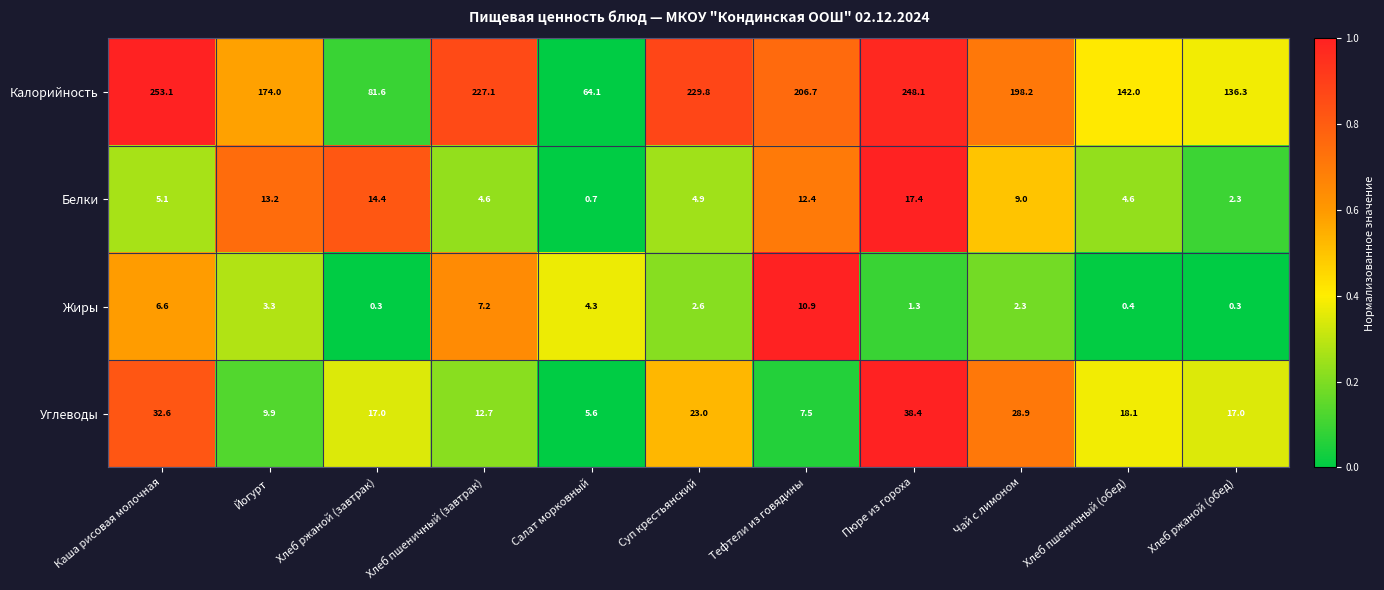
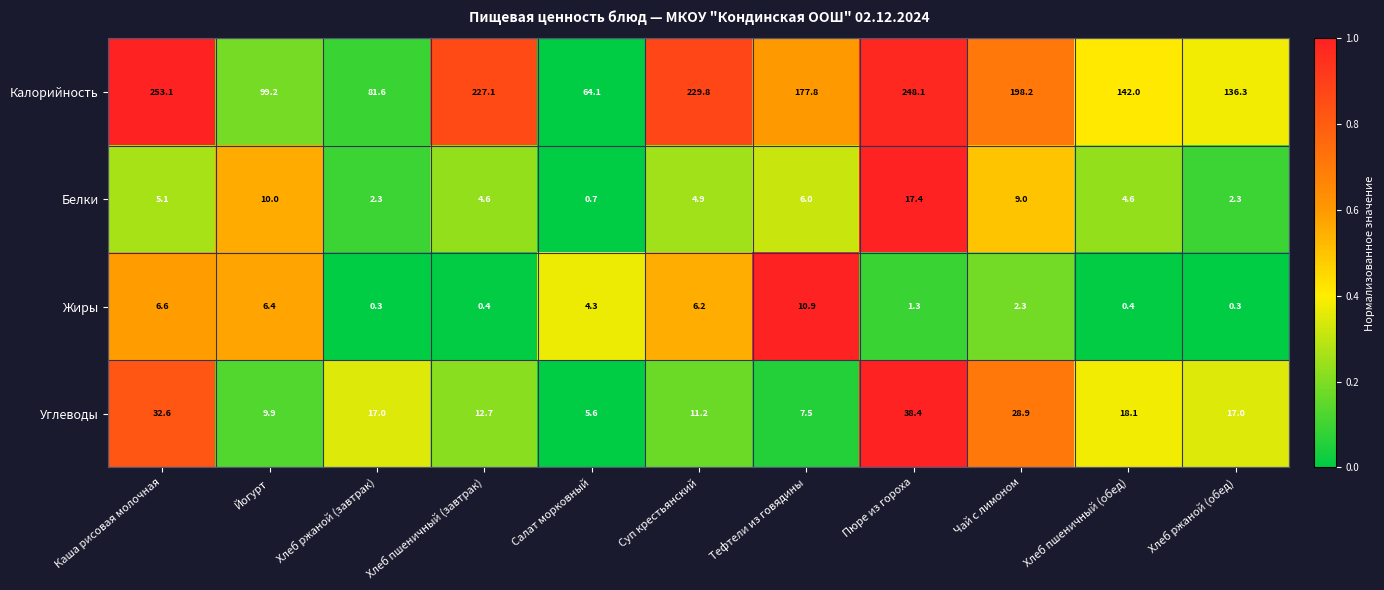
  {
    "Калорийность": {
      "Каша рисовая молочная": 253.1,
-     "Йогурт": 174.0,
+     "Йогурт": 99.2,
      "Хлеб ржаной (завтрак)": 81.6,
      "Хлеб пшеничный (завтрак)": 227.1,
      "Салат морковный": 64.1,
      "Суп крестьянский": 229.8,
-     "Тефтели из говядины": 206.7,
+     "Тефтели из говядины": 177.8,
      "Пюре из гороха": 248.1,
      "Чай с лимоном": 198.2,
      "Хлеб пшеничный (обед)": 142.0,
      "Хлеб ржаной (обед)": 136.3
    },
    "Белки": {
      "Каша рисовая молочная": 5.1,
-     "Йогурт": 13.2,
-     "Хлеб ржаной (завтрак)": 14.4,
+     "Йогурт": 10.0,
+     "Хлеб ржаной (завтрак)": 2.3,
      "Хлеб пшеничный (завтрак)": 4.6,
      "Салат морковный": 0.7,
      "Суп крестьянский": 4.9,
-     "Тефтели из говядины": 12.4,
+     "Тефтели из говядины": 6.0,
      "Пюре из гороха": 17.4,
      "Чай с лимоном": 9.0,
      "Хлеб пшеничный (обед)": 4.6,
      "Хлеб ржаной (обед)": 2.3
    },
    "Жиры": {
      "Каша рисовая молочная": 6.6,
-     "Йогурт": 3.3,
+     "Йогурт": 6.4,
      "Хлеб ржаной (завтрак)": 0.3,
-     "Хлеб пшеничный (завтрак)": 7.2,
+     "Хлеб пшеничный (завтрак)": 0.4,
      "Салат морковный": 4.3,
-     "Суп крестьянский": 2.6,
+     "Суп крестьянский": 6.2,
      "Тефтели из говядины": 10.9,
      "Пюре из гороха": 1.3,
      "Чай с лимоном": 2.3,
      "Хлеб пшеничный (обед)": 0.4,
      "Хлеб ржаной (обед)": 0.3
    },
    "Углеводы": {
      "Каша рисовая молочная": 32.6,
      "Йогурт": 9.9,
      "Хлеб ржаной (завтрак)": 17.0,
      "Хлеб пшеничный (завтрак)": 12.7,
      "Салат морковный": 5.6,
-     "Суп крестьянский": 23.0,
+     "Суп крестьянский": 11.2,
      "Тефтели из говядины": 7.5,
      "Пюре из гороха": 38.4,
      "Чай с лимоном": 28.9,
      "Хлеб пшеничный (обед)": 18.1,
      "Хлеб ржаной (обед)": 17.0
    }
  }
